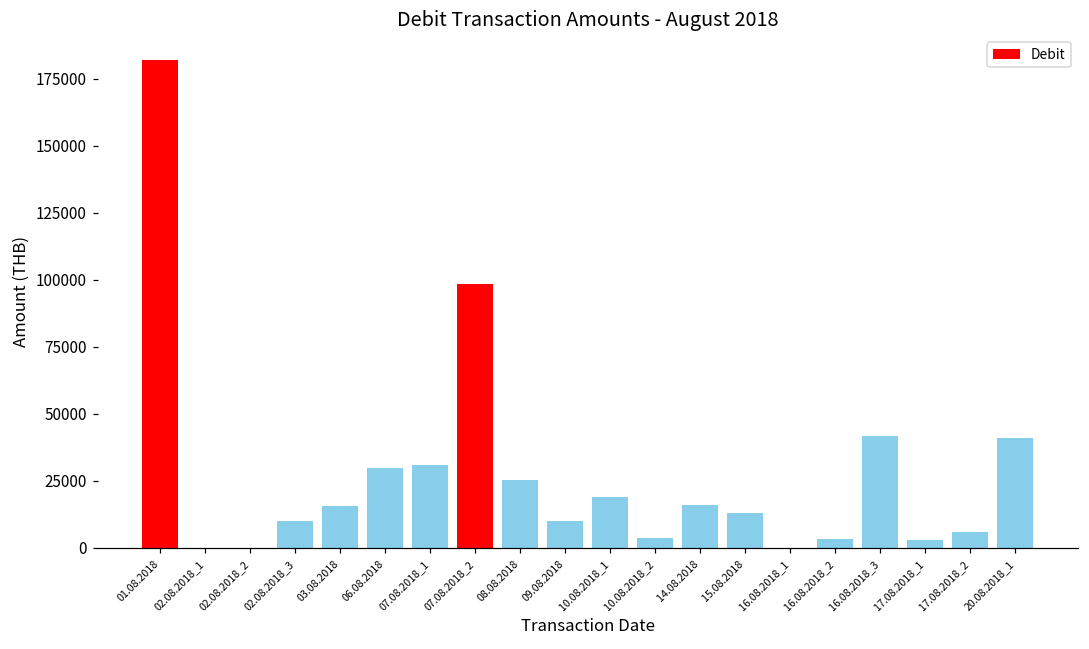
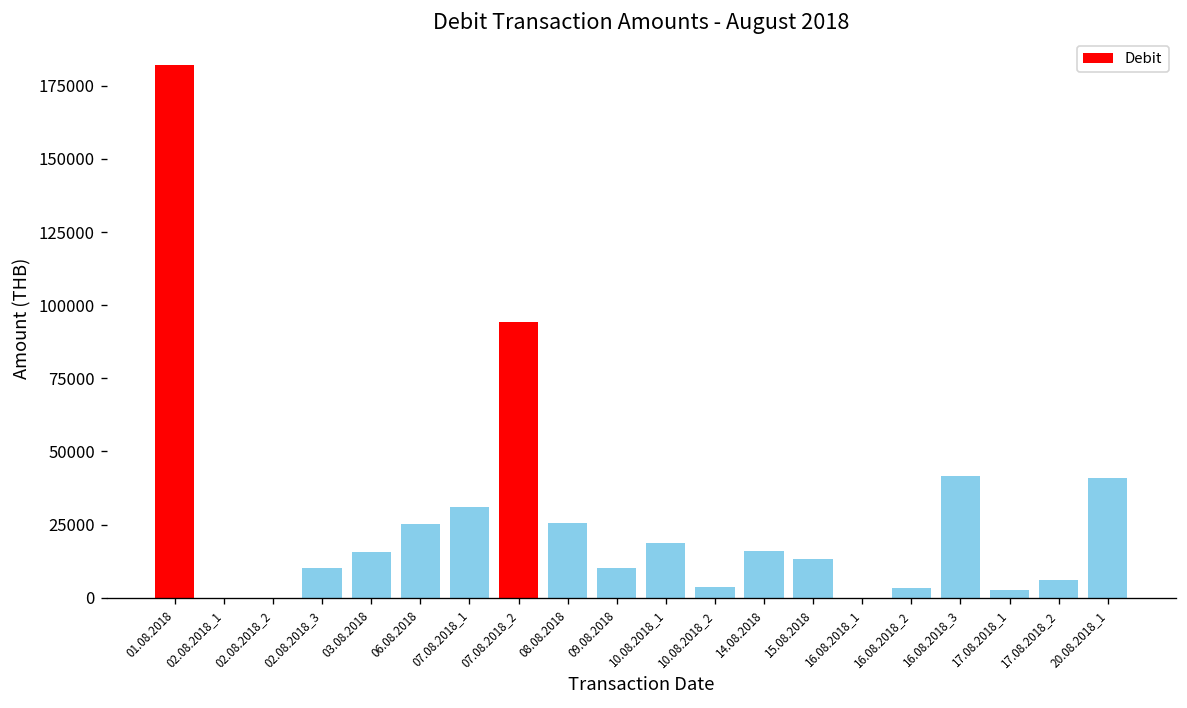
  {
    "01.08.2018": 182000,
    "02.08.2018_1": 0,
    "02.08.2018_2": 0,
    "02.08.2018_3": 10000,
    "03.08.2018": 16000,
-   "06.08.2018": 30000,
+   "06.08.2018": 25000,
    "07.08.2018_1": 31000,
-   "07.08.2018_2": 98000,
+   "07.08.2018_2": 94000,
    "08.08.2018": 25000,
    "09.08.2018": 10000,
    "10.08.2018_1": 19000,
    "10.08.2018_2": 4000,
    "14.08.2018": 16000,
    "15.08.2018": 13000,
    "16.08.2018_1": 0,
    "16.08.2018_2": 3000,
    "16.08.2018_3": 42000,
    "17.08.2018_1": 3000,
    "17.08.2018_2": 6000,
    "20.08.2018_1": 41000
  }
